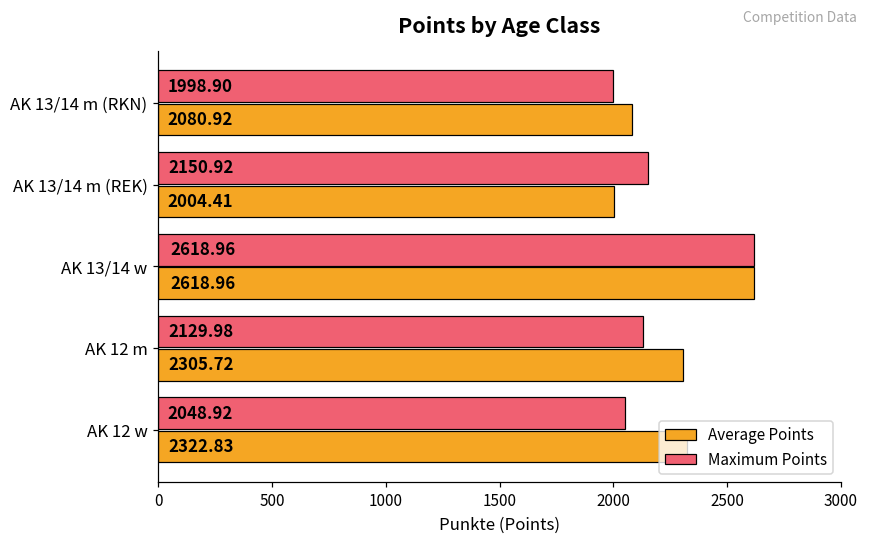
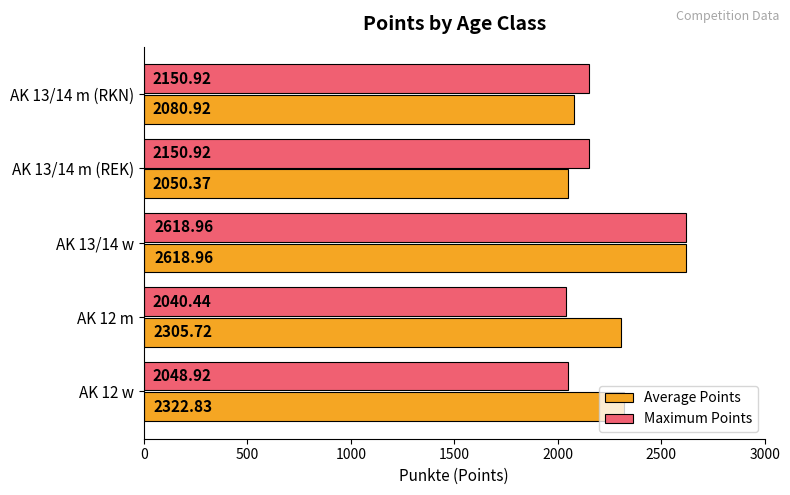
  {
    "Average Points": {
      "AK 13/14 m (RKN)": 2080.92,
-     "AK 13/14 m (REK)": 2004.41,
+     "AK 13/14 m (REK)": 2050.37,
      "AK 13/14 w": 2618.96,
      "AK 12 m": 2305.72
    },
    "Maximum Points": {
-     "AK 13/14 m (RKN)": 1998.90,
+     "AK 13/14 m (RKN)": 2150.92,
      "AK 13/14 m (REK)": 2150.92,
      "AK 13/14 w": 2618.96,
-     "AK 12 m": 2129.98,
+     "AK 12 m": 2040.44,
      "AK 12 w": 2048.92
    }
  }
